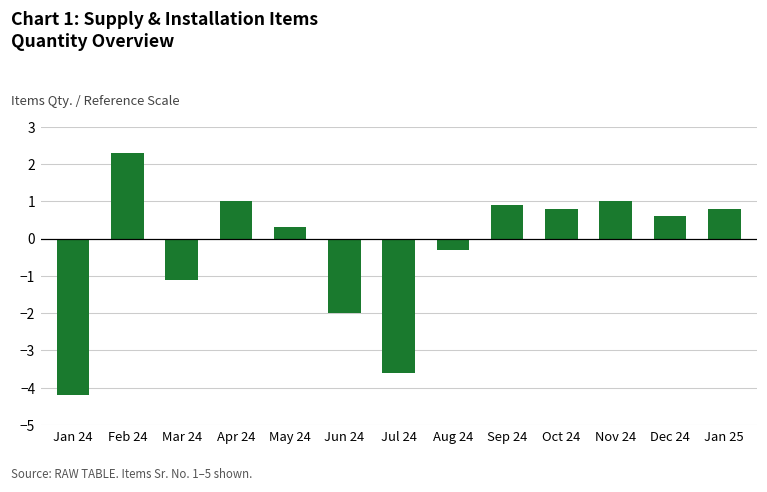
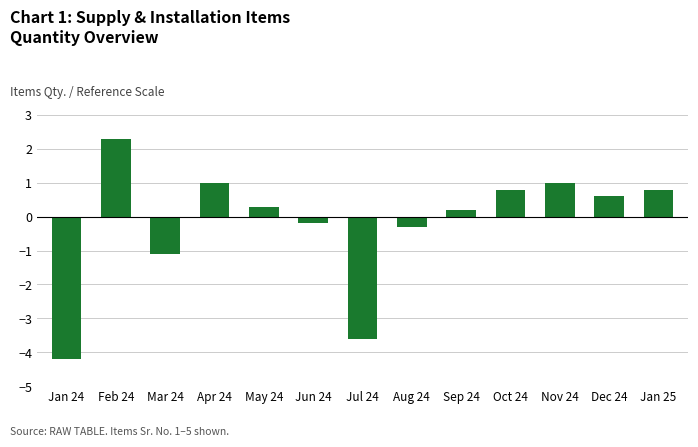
  {
    "Jan 24": -4.2,
    "Feb 24": 2.3,
    "Mar 24": -1.1,
    "Apr 24": 1.0,
    "May 24": 0.3,
-   "Jun 24": -2.0,
+   "Jun 24": -0.2,
    "Jul 24": -3.6,
    "Aug 24": -0.3,
-   "Sep 24": 0.9,
+   "Sep 24": 0.2,
    "Oct 24": 0.8,
    "Nov 24": 1.0,
    "Dec 24": 0.6,
    "Jan 25": 0.8
  }
